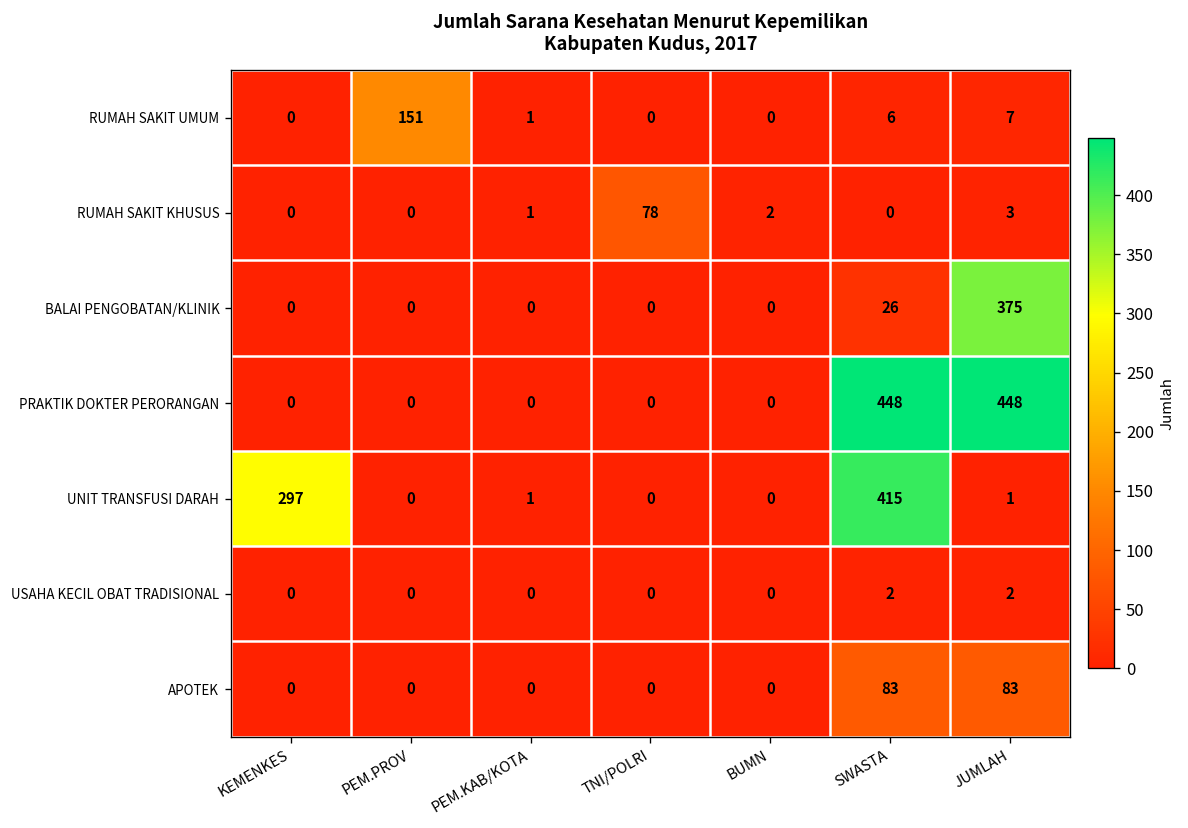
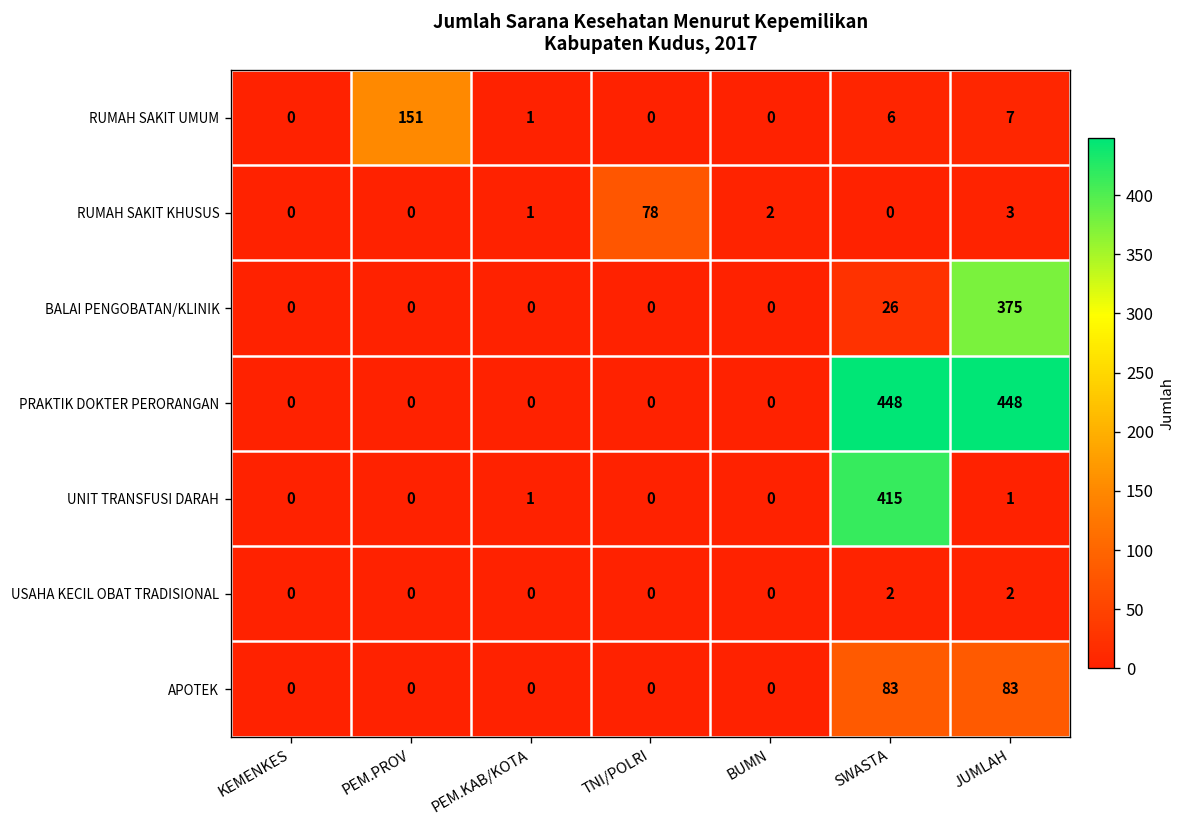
  {
    "RUMAH SAKIT UMUM": {
      "KEMENKES": 0,
      "PEM.PROV": 151,
      "PEM.KAB/KOTA": 1,
      "TNI/POLRI": 0,
      "BUMN": 0,
      "SWASTA": 6,
      "JUMLAH": 7
    },
    "RUMAH SAKIT KHUSUS": {
      "KEMENKES": 0,
      "PEM.PROV": 0,
      "PEM.KAB/KOTA": 1,
      "TNI/POLRI": 78,
      "BUMN": 2,
      "SWASTA": 0,
      "JUMLAH": 3
    },
    "BALAI PENGOBATAN/KLINIK": {
      "KEMENKES": 0,
      "PEM.PROV": 0,
      "PEM.KAB/KOTA": 0,
      "TNI/POLRI": 0,
      "BUMN": 0,
      "SWASTA": 26,
      "JUMLAH": 375
    },
    "PRAKTIK DOKTER PERORANGAN": {
      "KEMENKES": 0,
      "PEM.PROV": 0,
      "PEM.KAB/KOTA": 0,
      "TNI/POLRI": 0,
      "BUMN": 0,
      "SWASTA": 448,
      "JUMLAH": 448
    },
    "UNIT TRANSFUSI DARAH": {
-     "KEMENKES": 297,
+     "KEMENKES": 0,
      "PEM.PROV": 0,
      "PEM.KAB/KOTA": 1,
      "TNI/POLRI": 0,
      "BUMN": 0,
      "SWASTA": 415,
      "JUMLAH": 1
    },
    "USAHA KECIL OBAT TRADISIONAL": {
      "KEMENKES": 0,
      "PEM.PROV": 0,
      "PEM.KAB/KOTA": 0,
      "TNI/POLRI": 0,
      "BUMN": 0,
      "SWASTA": 2,
      "JUMLAH": 2
    },
    "APOTEK": {
      "KEMENKES": 0,
      "PEM.PROV": 0,
      "PEM.KAB/KOTA": 0,
      "TNI/POLRI": 0,
      "BUMN": 0,
      "SWASTA": 83,
      "JUMLAH": 83
    }
  }
